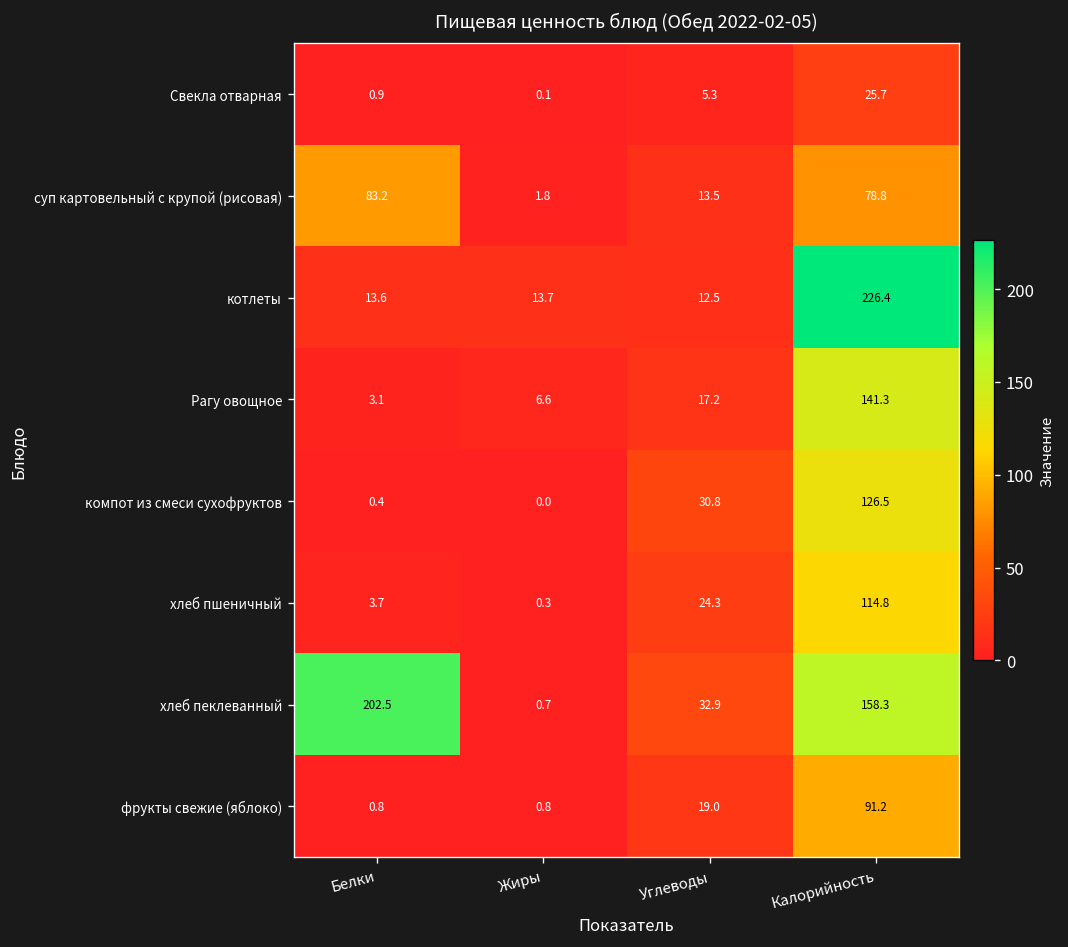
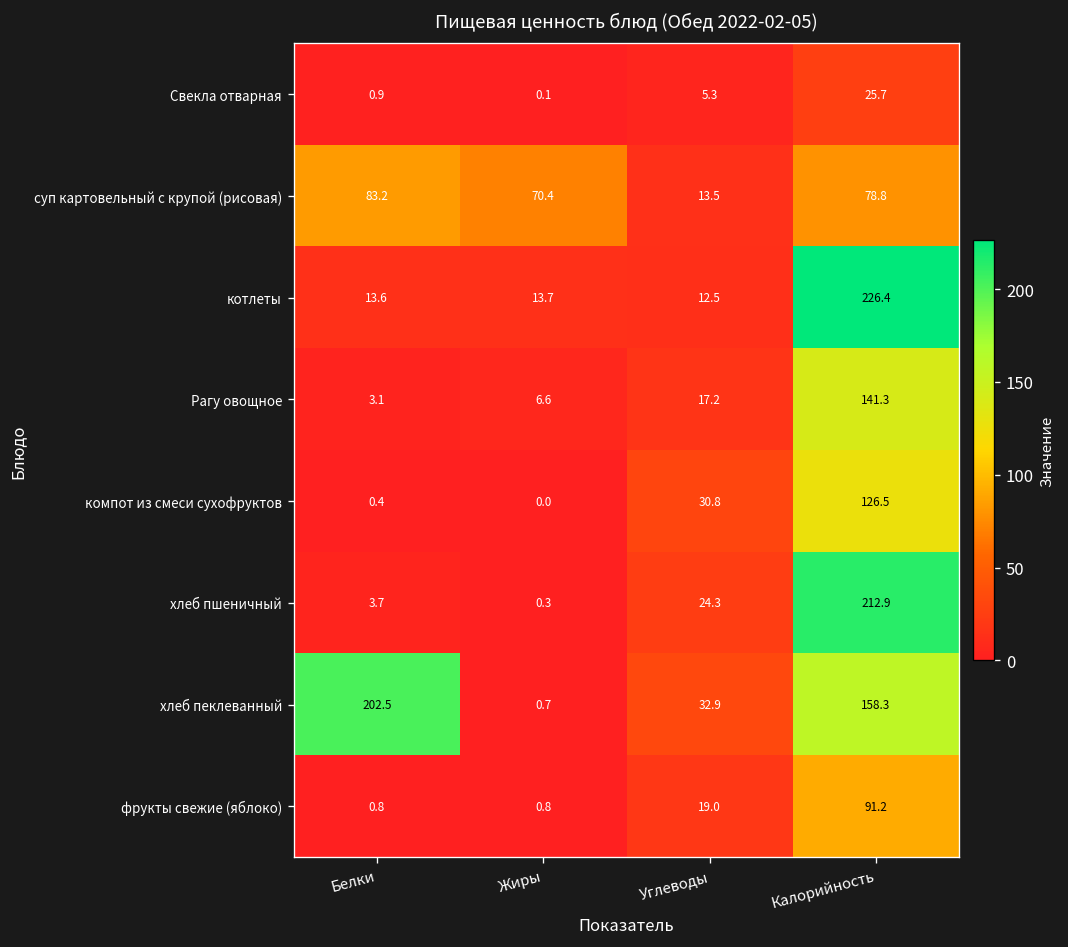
  {
    "Свекла отварная": {
      "Белки": 0.9,
      "Жиры": 0.1,
      "Углеводы": 5.3,
      "Калорийность": 25.7
    },
    "суп картовельный с крупой (рисовая)": {
      "Белки": 83.2,
-     "Жиры": 1.8,
+     "Жиры": 70.4,
      "Углеводы": 13.5,
      "Калорийность": 78.8
    },
    "котлеты": {
      "Белки": 13.6,
      "Жиры": 13.7,
      "Углеводы": 12.5,
      "Калорийность": 226.4
    },
    "Рагу овощное": {
      "Белки": 3.1,
      "Жиры": 6.6,
      "Углеводы": 17.2,
      "Калорийность": 141.3
    },
    "компот из смеси сухофруктов": {
      "Белки": 0.4,
      "Жиры": 0.0,
      "Углеводы": 30.8,
      "Калорийность": 126.5
    },
    "хлеб пшеничный": {
      "Белки": 3.7,
      "Жиры": 0.3,
      "Углеводы": 24.3,
-     "Калорийность": 114.8
+     "Калорийность": 212.9
    },
    "хлеб пеклеванный": {
      "Белки": 202.5,
      "Жиры": 0.7,
      "Углеводы": 32.9,
      "Калорийность": 158.3
    },
    "фрукты свежие (яблоко)": {
      "Белки": 0.8,
      "Жиры": 0.8,
      "Углеводы": 19.0,
      "Калорийность": 91.2
    }
  }
